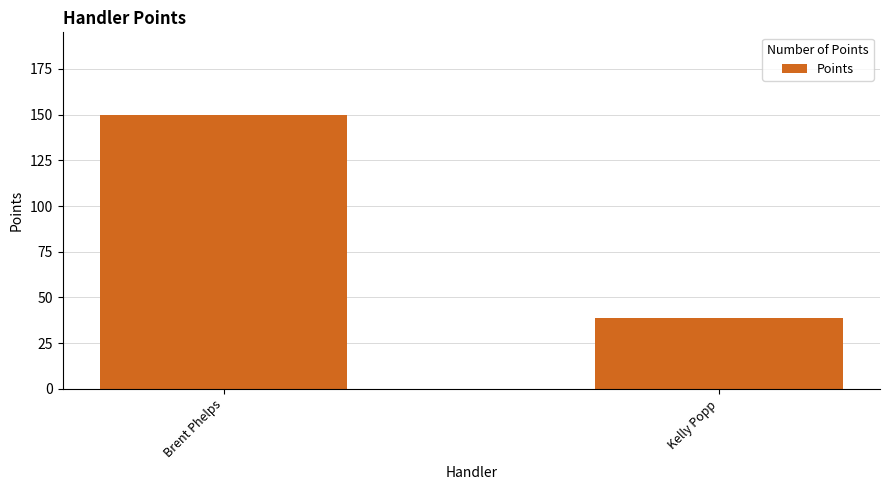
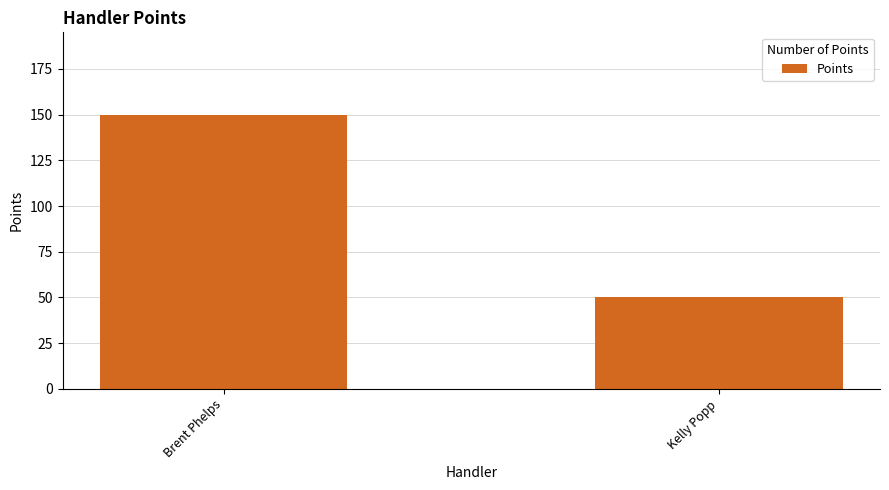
  {
    "Brent Phelps": 150,
-   "Kelly Popp": 39
+   "Kelly Popp": 50
  }
